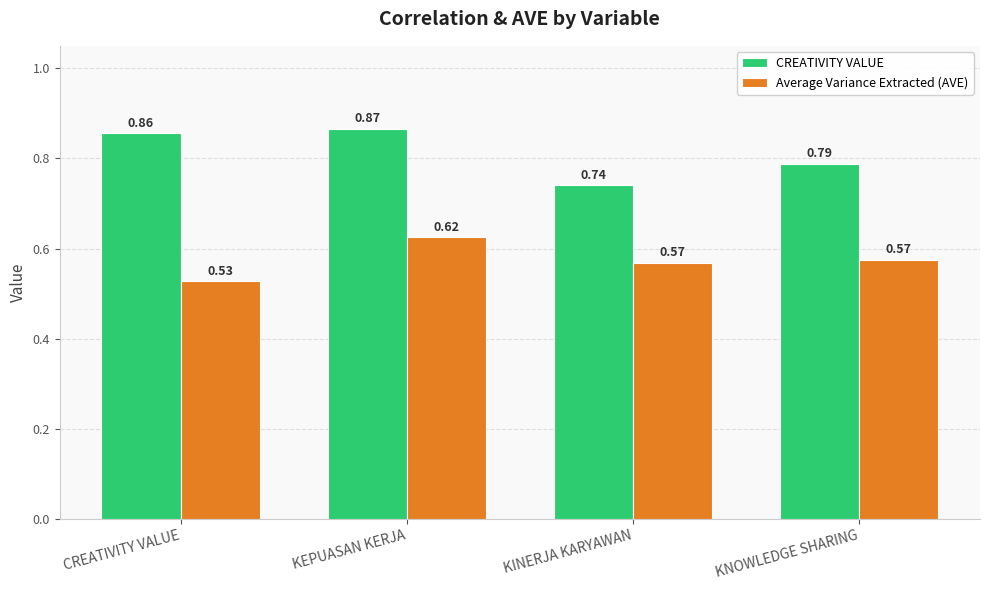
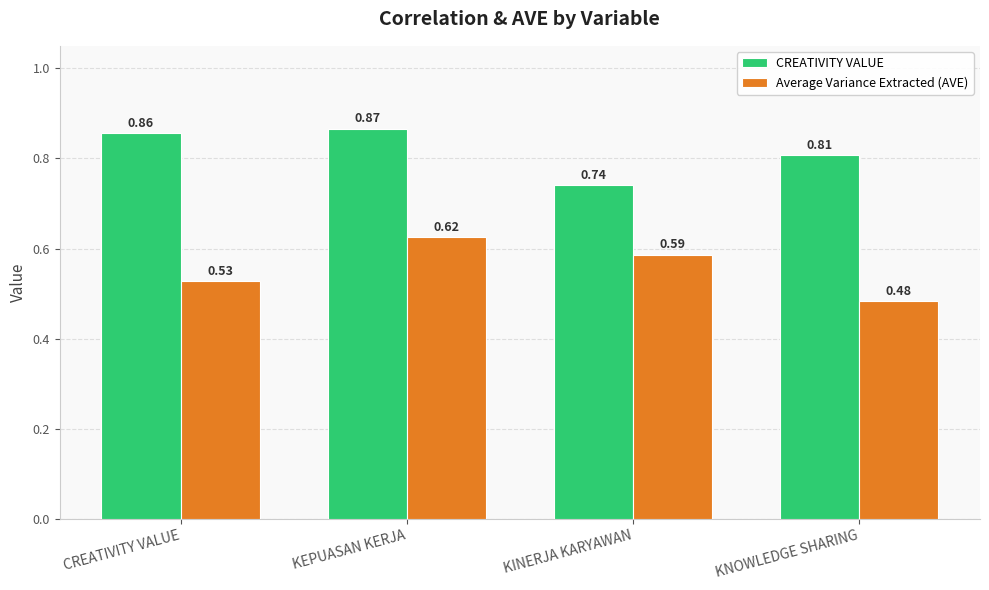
  {
    "CREATIVITY VALUE": {
      "CREATIVITY VALUE": 0.86,
      "KEPUASAN KERJA": 0.87,
      "KINERJA KARYAWAN": 0.74,
-     "KNOWLEDGE SHARING": 0.79
+     "KNOWLEDGE SHARING": 0.81
    },
    "Average Variance Extracted (AVE)": {
      "CREATIVITY VALUE": 0.53,
      "KEPUASAN KERJA": 0.62,
-     "KINERJA KARYAWAN": 0.57,
-     "KNOWLEDGE SHARING": 0.57
+     "KINERJA KARYAWAN": 0.59,
+     "KNOWLEDGE SHARING": 0.48
    }
  }
